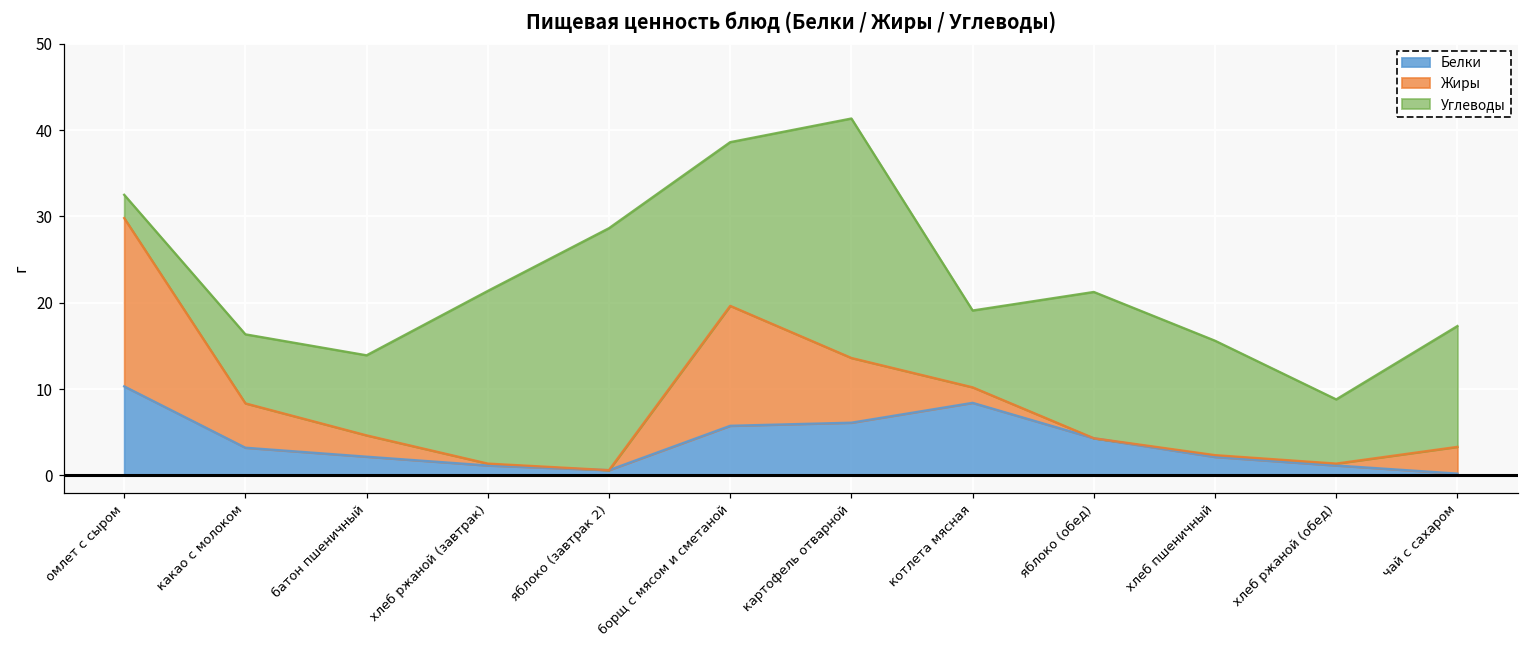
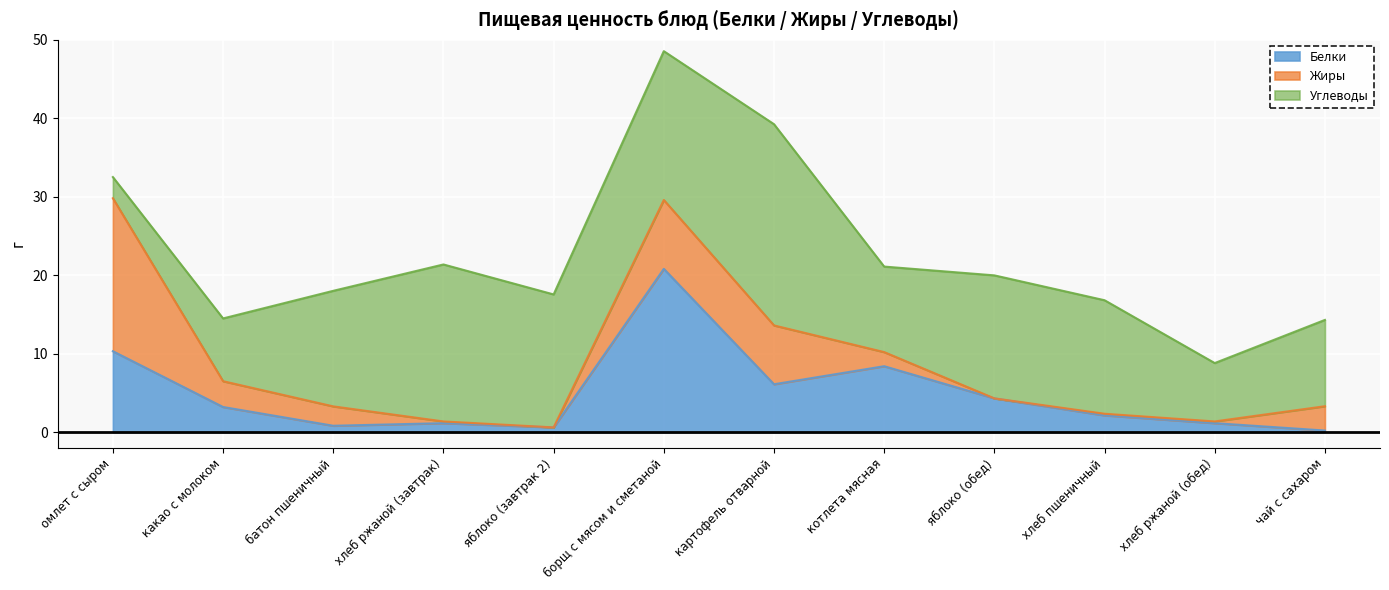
  {
    "Белки": {
      "омлет с сыром": 10,
      "какао с молоком": 3,
-     "батон пшеничный": 2,
-     "борщ с мясом и сметаной": 6,
+     "батон пшеничный": 1,
+     "борщ с мясом и сметаной": 21,
      "картофель отварной": 6,
      "котлета мясная": 8,
      "чай с сахаром": 0
    },
    "Жиры": {
      "омлет с сыром": 20,
-     "какао с молоком": 5,
+     "какао с молоком": 3,
      "батон пшеничный": 2,
-     "борщ с мясом и сметаной": 14,
+     "борщ с мясом и сметаной": 9,
      "картофель отварной": 8,
      "котлета мясная": 2,
      "чай с сахаром": 3
    },
    "Углеводы": {
      "омлет с сыром": 3,
      "какао с молоком": 8,
-     "батон пшеничный": 9,
+     "батон пшеничный": 15,
      "хлеб ржаной (завтрак)": 20,
-     "яблоко (завтрак 2)": 28,
+     "яблоко (завтрак 2)": 17,
      "борщ с мясом и сметаной": 19,
-     "картофель отварной": 28,
-     "котлета мясная": 9,
-     "яблоко (обед)": 17,
-     "хлеб пшеничный": 13,
+     "картофель отварной": 26,
+     "котлета мясная": 11,
+     "яблоко (обед)": 16,
+     "хлеб пшеничный": 14,
      "хлеб ржаной (обед)": 7,
-     "чай с сахаром": 14
+     "чай с сахаром": 11
    }
  }
